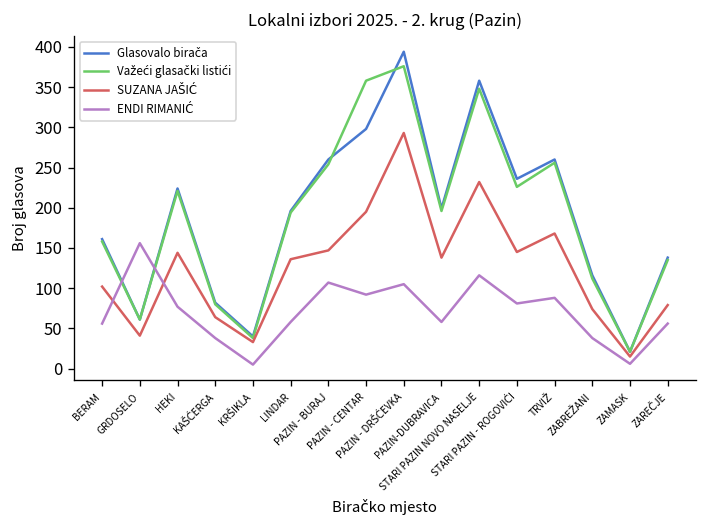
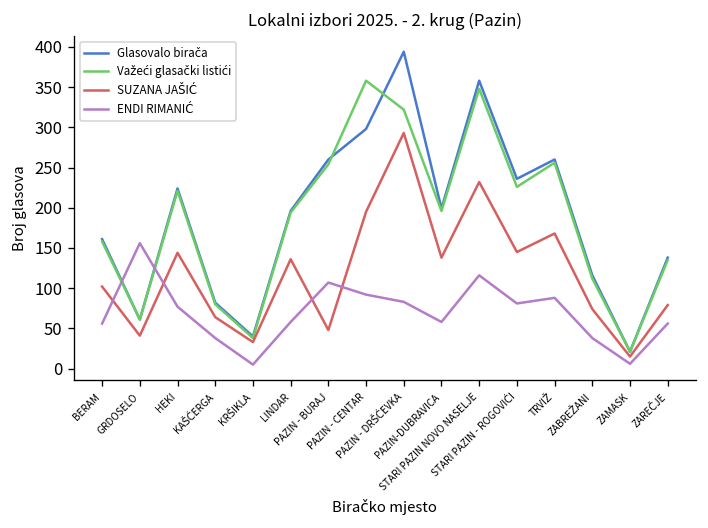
  {
    "Glasovalo birača": {
      "PAZIN - BURAJ": 260,
      "PAZIN - CENTAR": 300,
      "PAZIN - DRŠĆEVKA": 390,
      "STARI PAZIN NOVO NASELJE": 360,
      "STARI PAZIN - ROGOVIĆI": 240,
      "TRVIŽ": 260,
      "ZABREŽANI": 120
    },
    "Važeći glasački listići": {
      "PAZIN - BURAJ": 250,
      "PAZIN - CENTAR": 360,
-     "PAZIN - DRŠĆEVKA": 380,
+     "PAZIN - DRŠĆEVKA": 320,
      "STARI PAZIN NOVO NASELJE": 350,
      "STARI PAZIN - ROGOVIĆI": 230,
      "TRVIŽ": 260,
      "ZABREŽANI": 110
    },
    "SUZANA JAŠIĆ": {
      "BERAM": 100,
      "GRDOSELO": 40,
      "HEKI": 140,
      "KAŠĆERGA": 60,
      "KRŠIKLA": 30,
      "LINDAR": 140,
-     "PAZIN - BURAJ": 150,
+     "PAZIN - BURAJ": 50,
      "PAZIN - CENTAR": 200,
      "PAZIN - DRŠĆEVKA": 290,
      "PAZIN-DUBRAVICA": 140,
      "STARI PAZIN NOVO NASELJE": 230,
      "STARI PAZIN - ROGOVIĆI": 150,
      "TRVIŽ": 170,
      "ZABREŽANI": 70,
      "ZAMASK": 20,
      "ZAREČJE": 80
    },
    "ENDI RIMANIĆ": {
      "BERAM": 60,
      "GRDOSELO": 160,
      "HEKI": 80,
      "KAŠĆERGA": 40,
      "KRŠIKLA": 10,
      "LINDAR": 60,
      "PAZIN - BURAJ": 110,
      "PAZIN - CENTAR": 90,
-     "PAZIN - DRŠĆEVKA": 110,
+     "PAZIN - DRŠĆEVKA": 80,
      "PAZIN-DUBRAVICA": 60,
      "STARI PAZIN NOVO NASELJE": 120,
      "STARI PAZIN - ROGOVIĆI": 80,
      "TRVIŽ": 90,
      "ZABREŽANI": 40,
      "ZAMASK": 10,
      "ZAREČJE": 60
    }
  }
